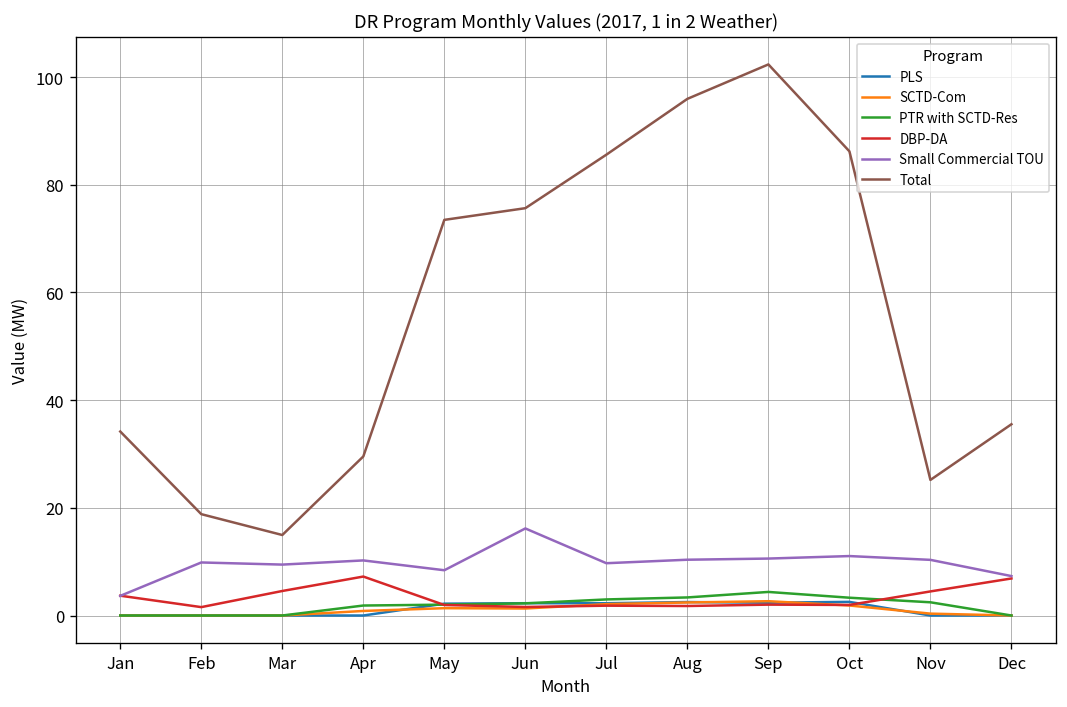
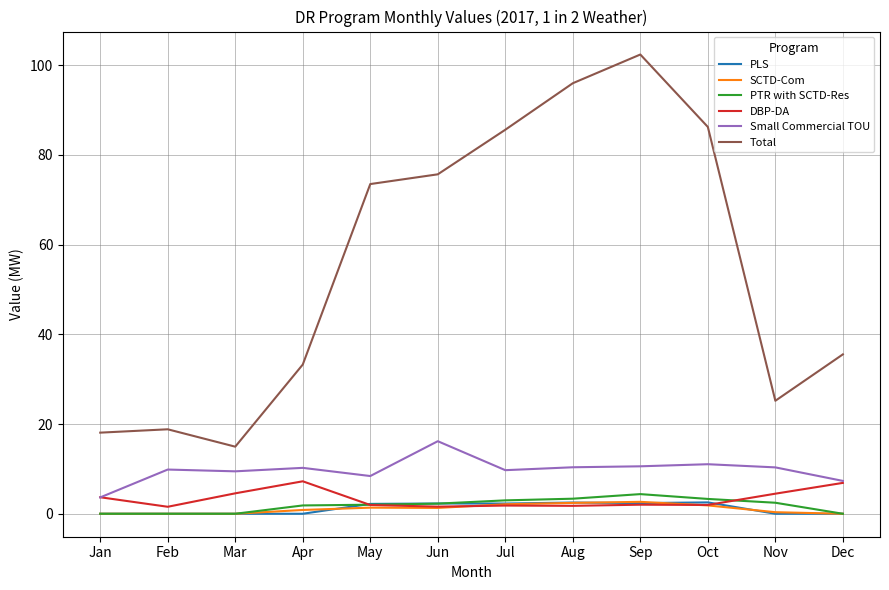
  {
    "PLS": {
      "Apr": 0,
      "Oct": 3
    },
    "SCTD-Com": {
      "Apr": 1,
      "May": 1
    },
    "PTR with SCTD-Res": {
      "Apr": 2,
      "Jul": 3,
      "Aug": 3,
      "Sep": 4,
      "Oct": 3,
      "Nov": 2
    },
    "DBP-DA": {
      "Feb": 2,
      "Mar": 5,
      "Apr": 7,
      "Aug": 2,
      "Nov": 4
    },
    "Small Commercial TOU": {
      "Feb": 10,
      "Mar": 9,
      "Apr": 10,
      "May": 8,
      "Jun": 16,
      "Jul": 10,
      "Aug": 10,
      "Sep": 11,
      "Oct": 11,
      "Nov": 10
    },
    "Total": {
-     "Jan": 34,
+     "Jan": 18,
      "Feb": 19,
      "Mar": 15,
-     "Apr": 30,
+     "Apr": 33,
      "May": 73,
      "Jun": 76,
      "Jul": 86,
      "Aug": 96,
      "Sep": 102,
      "Oct": 86,
      "Nov": 25,
      "Dec": 36
    }
  }
